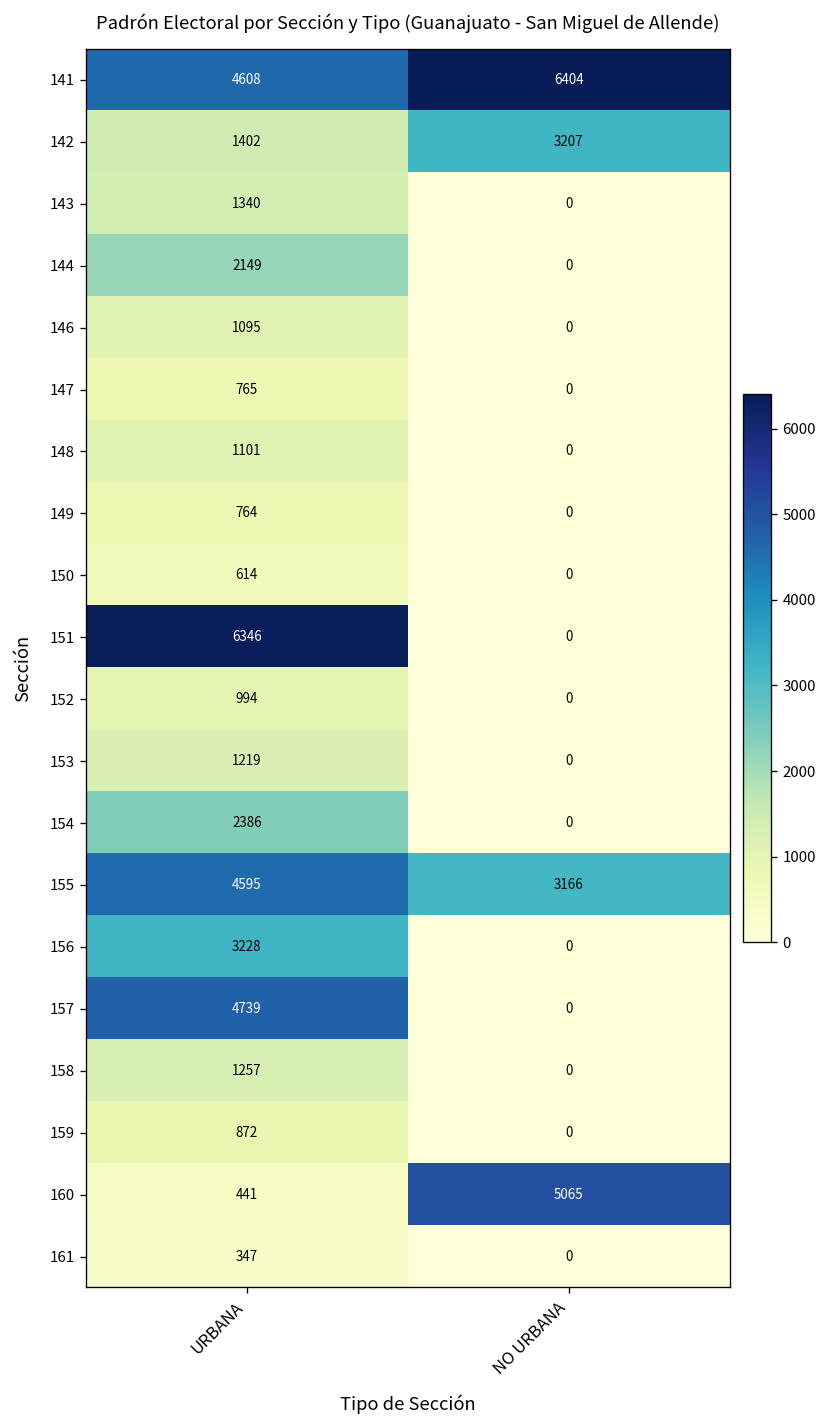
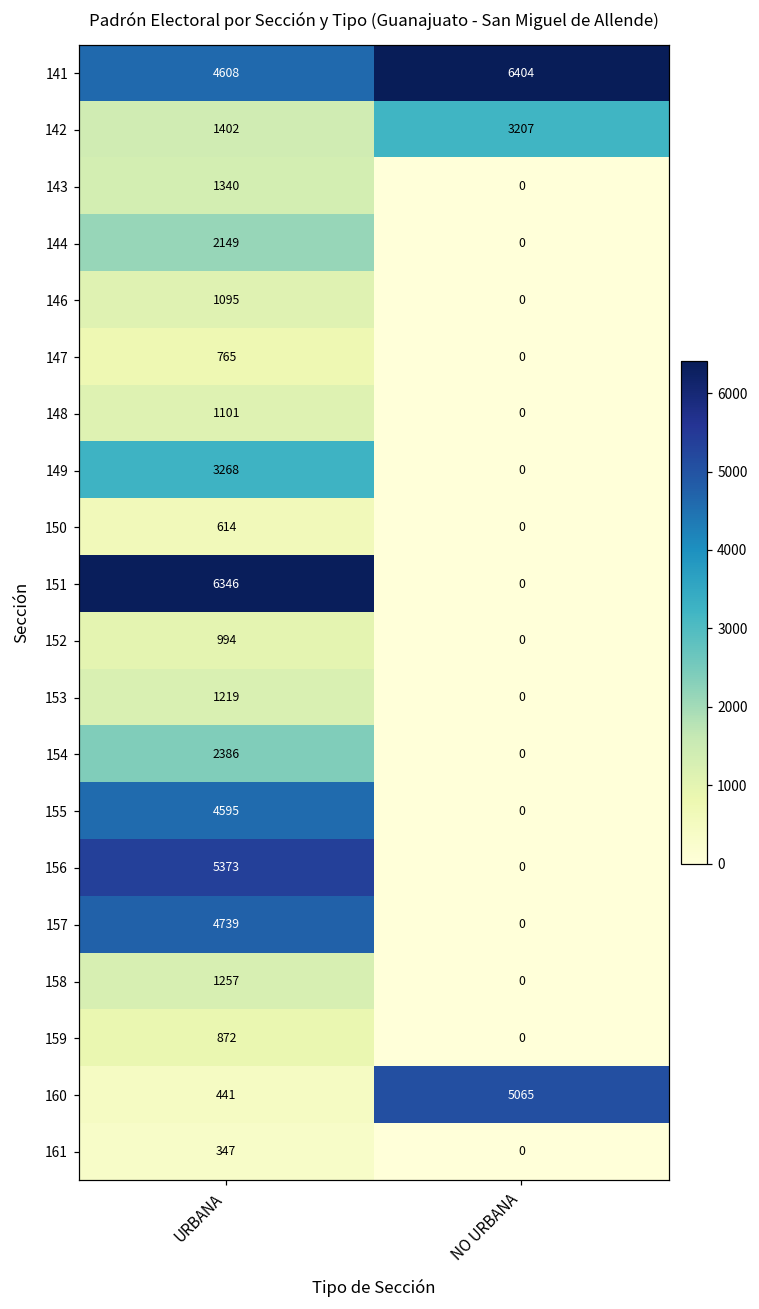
  {
    "141": {
      "URBANA": 4608,
      "NO URBANA": 6404
    },
    "142": {
      "URBANA": 1402,
      "NO URBANA": 3207
    },
    "143": {
      "URBANA": 1340,
      "NO URBANA": 0
    },
    "144": {
      "URBANA": 2149,
      "NO URBANA": 0
    },
    "146": {
      "URBANA": 1095,
      "NO URBANA": 0
    },
    "147": {
      "URBANA": 765,
      "NO URBANA": 0
    },
    "148": {
      "URBANA": 1101,
      "NO URBANA": 0
    },
    "149": {
-     "URBANA": 764,
+     "URBANA": 3268,
      "NO URBANA": 0
    },
    "150": {
      "URBANA": 614,
      "NO URBANA": 0
    },
    "151": {
      "URBANA": 6346,
      "NO URBANA": 0
    },
    "152": {
      "URBANA": 994,
      "NO URBANA": 0
    },
    "153": {
      "URBANA": 1219,
      "NO URBANA": 0
    },
    "154": {
      "URBANA": 2386,
      "NO URBANA": 0
    },
    "155": {
      "URBANA": 4595,
-     "NO URBANA": 3166
+     "NO URBANA": 0
    },
    "156": {
-     "URBANA": 3228,
+     "URBANA": 5373,
      "NO URBANA": 0
    },
    "157": {
      "URBANA": 4739,
      "NO URBANA": 0
    },
    "158": {
      "URBANA": 1257,
      "NO URBANA": 0
    },
    "159": {
      "URBANA": 872,
      "NO URBANA": 0
    },
    "160": {
      "URBANA": 441,
      "NO URBANA": 5065
    },
    "161": {
      "URBANA": 347,
      "NO URBANA": 0
    }
  }
